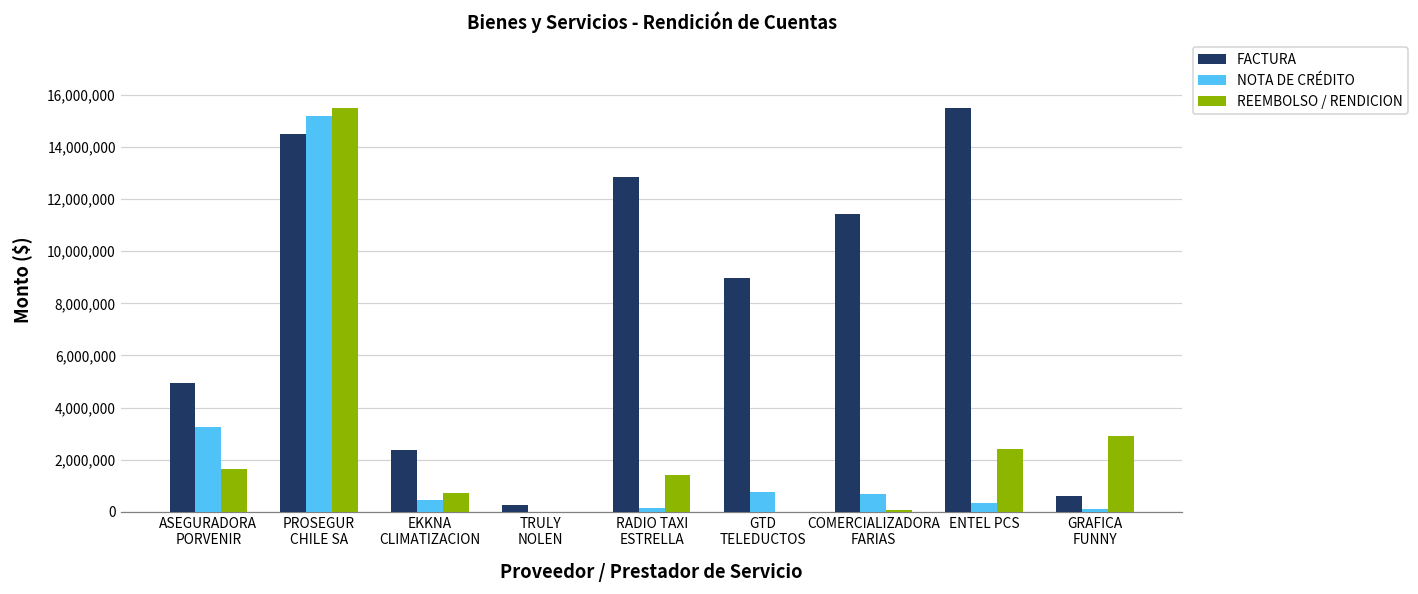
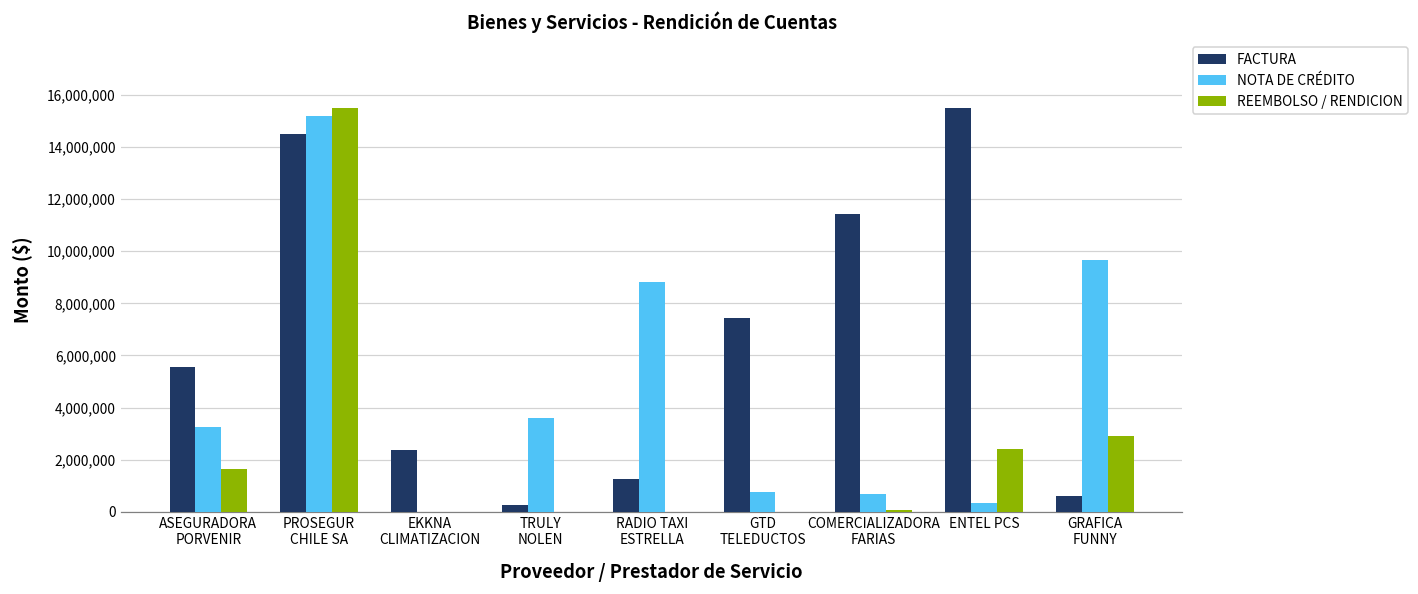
  {
    "FACTURA": {
-     "ASEGURADORA PORVENIR": "4,900,000",
+     "ASEGURADORA PORVENIR": "5,500,000",
      "PROSEGUR CHILE SA": "14,500,000",
      "EKKNA CLIMATIZACION": "2,400,000",
      "TRULY NOLEN": "300,000",
-     "RADIO TAXI ESTRELLA": "12,900,000",
-     "GTD TELEDUCTOS": "9,000,000",
+     "RADIO TAXI ESTRELLA": "1,300,000",
+     "GTD TELEDUCTOS": "7,400,000",
      "COMERCIALIZADORA FARIAS": "11,400,000",
      "ENTEL PCS": "15,500,000",
      "GRAFICA FUNNY": "600,000"
    },
    "NOTA DE CRÉDITO": {
      "ASEGURADORA PORVENIR": "3,300,000",
      "PROSEGUR CHILE SA": "15,200,000",
-     "EKKNA CLIMATIZACION": "400,000",
-     "TRULY NOLEN": "0",
-     "RADIO TAXI ESTRELLA": "200,000",
+     "EKKNA CLIMATIZACION": "0",
+     "TRULY NOLEN": "3,600,000",
+     "RADIO TAXI ESTRELLA": "8,800,000",
      "GTD TELEDUCTOS": "800,000",
      "COMERCIALIZADORA FARIAS": "700,000",
      "ENTEL PCS": "400,000",
-     "GRAFICA FUNNY": "100,000"
+     "GRAFICA FUNNY": "9,700,000"
    },
    "REEMBOLSO / RENDICION": {
      "ASEGURADORA PORVENIR": "1,600,000",
      "PROSEGUR CHILE SA": "15,500,000",
-     "EKKNA CLIMATIZACION": "700,000",
-     "RADIO TAXI ESTRELLA": "1,400,000",
+     "EKKNA CLIMATIZACION": "0",
+     "RADIO TAXI ESTRELLA": "0",
      "GTD TELEDUCTOS": "0",
      "ENTEL PCS": "2,400,000",
      "GRAFICA FUNNY": "2,900,000"
    }
  }
